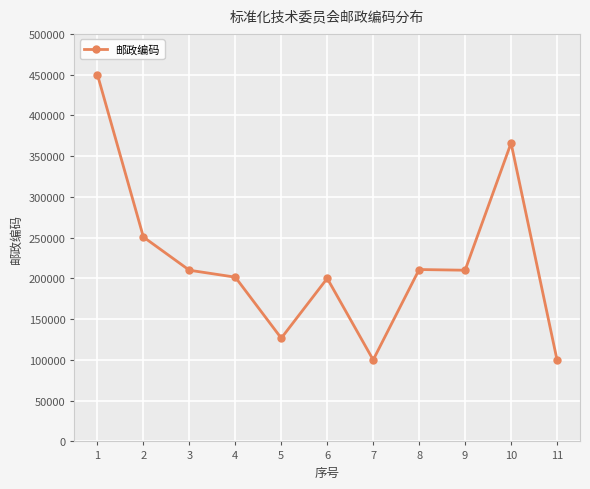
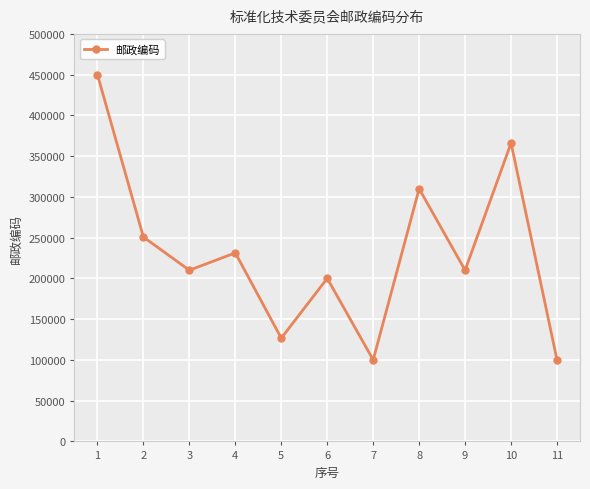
  {
    "1": 450000,
    "2": 250000,
    "3": 210000,
-   "4": 200000,
+   "4": 230000,
    "5": 130000,
    "6": 200000,
    "7": 100000,
-   "8": 210000,
+   "8": 310000,
    "9": 210000,
    "10": 370000,
    "11": 100000
  }
